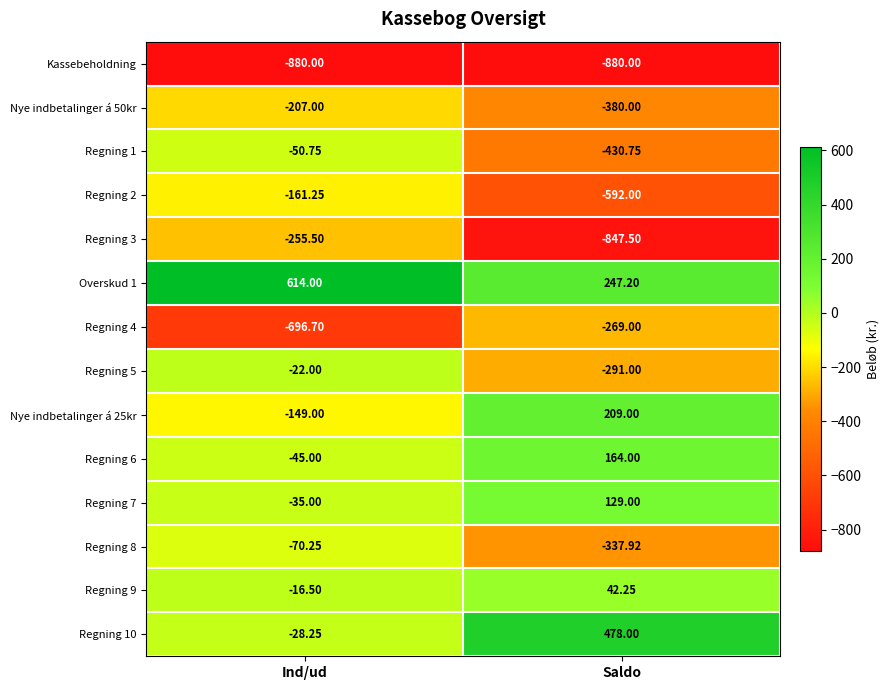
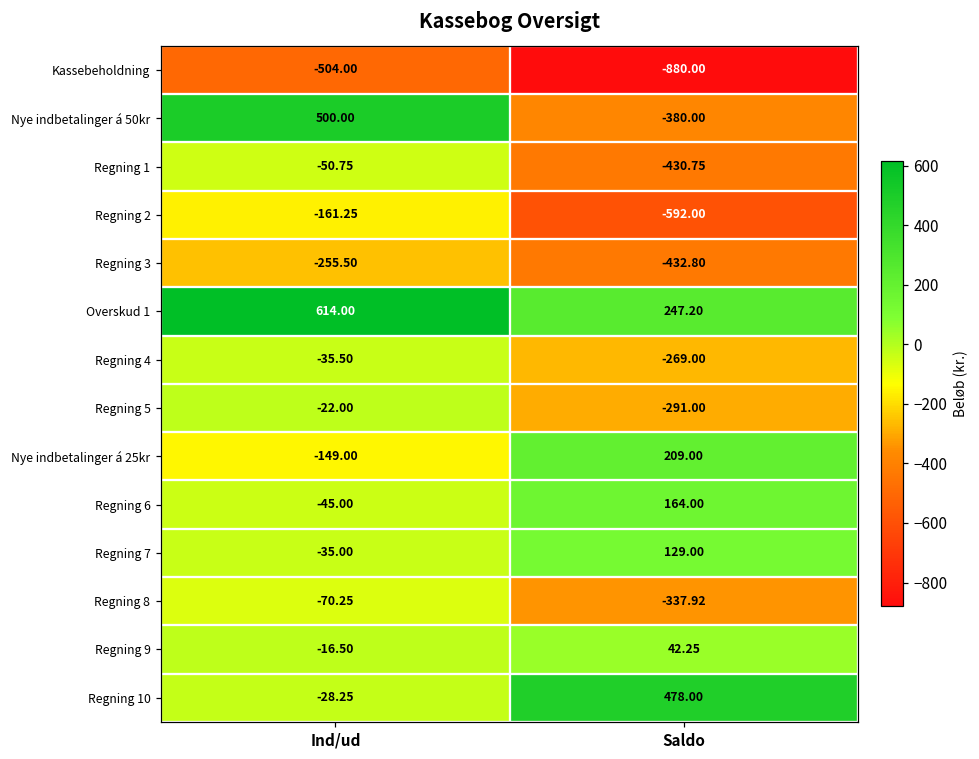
  {
    "Kassebeholdning": {
-     "Ind/ud": -880.00,
+     "Ind/ud": -504.00,
      "Saldo": -880.00
    },
    "Nye indbetalinger á 50kr": {
-     "Ind/ud": -207.00,
+     "Ind/ud": 500.00,
      "Saldo": -380.00
    },
    "Regning 1": {
      "Ind/ud": -50.75,
      "Saldo": -430.75
    },
    "Regning 2": {
      "Ind/ud": -161.25,
      "Saldo": -592.00
    },
    "Regning 3": {
      "Ind/ud": -255.50,
-     "Saldo": -847.50
+     "Saldo": -432.80
    },
    "Overskud 1": {
      "Ind/ud": 614.00,
      "Saldo": 247.20
    },
    "Regning 4": {
-     "Ind/ud": -696.70,
+     "Ind/ud": -35.50,
      "Saldo": -269.00
    },
    "Regning 5": {
      "Ind/ud": -22.00,
      "Saldo": -291.00
    },
    "Nye indbetalinger á 25kr": {
      "Ind/ud": -149.00,
      "Saldo": 209.00
    },
    "Regning 6": {
      "Ind/ud": -45.00,
      "Saldo": 164.00
    },
    "Regning 7": {
      "Ind/ud": -35.00,
      "Saldo": 129.00
    },
    "Regning 8": {
      "Ind/ud": -70.25,
      "Saldo": -337.92
    },
    "Regning 9": {
      "Ind/ud": -16.50,
      "Saldo": 42.25
    },
    "Regning 10": {
      "Ind/ud": -28.25,
      "Saldo": 478.00
    }
  }
